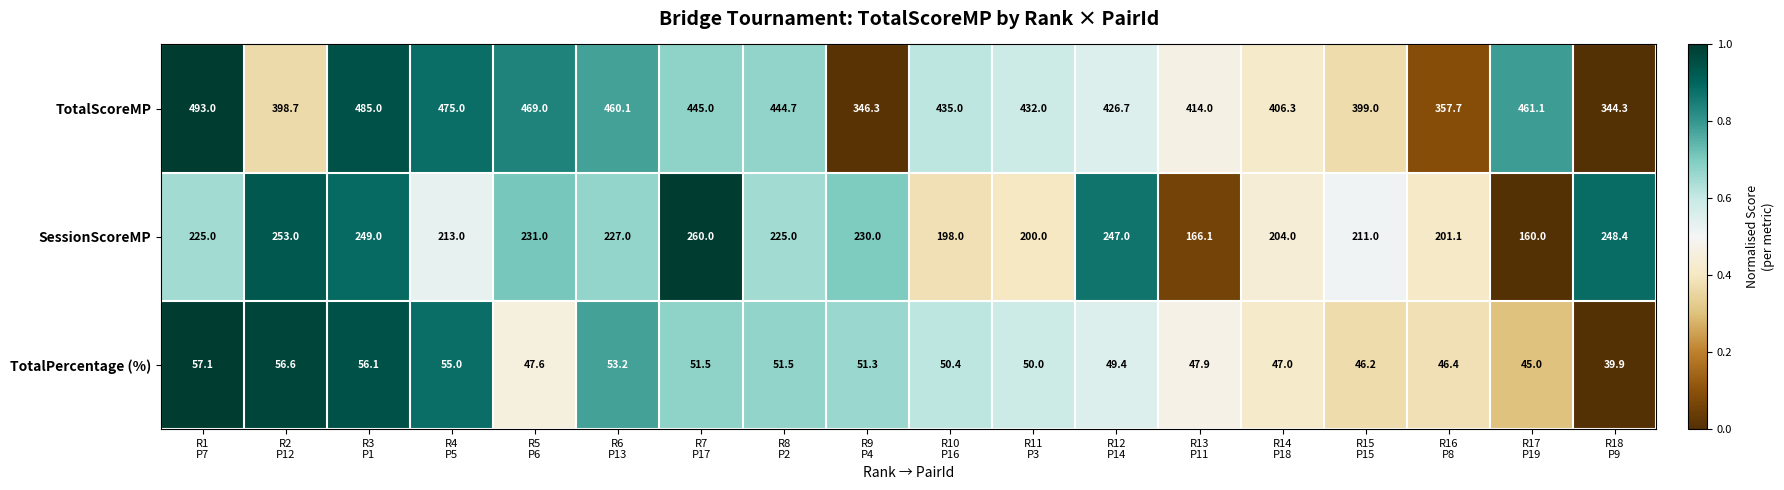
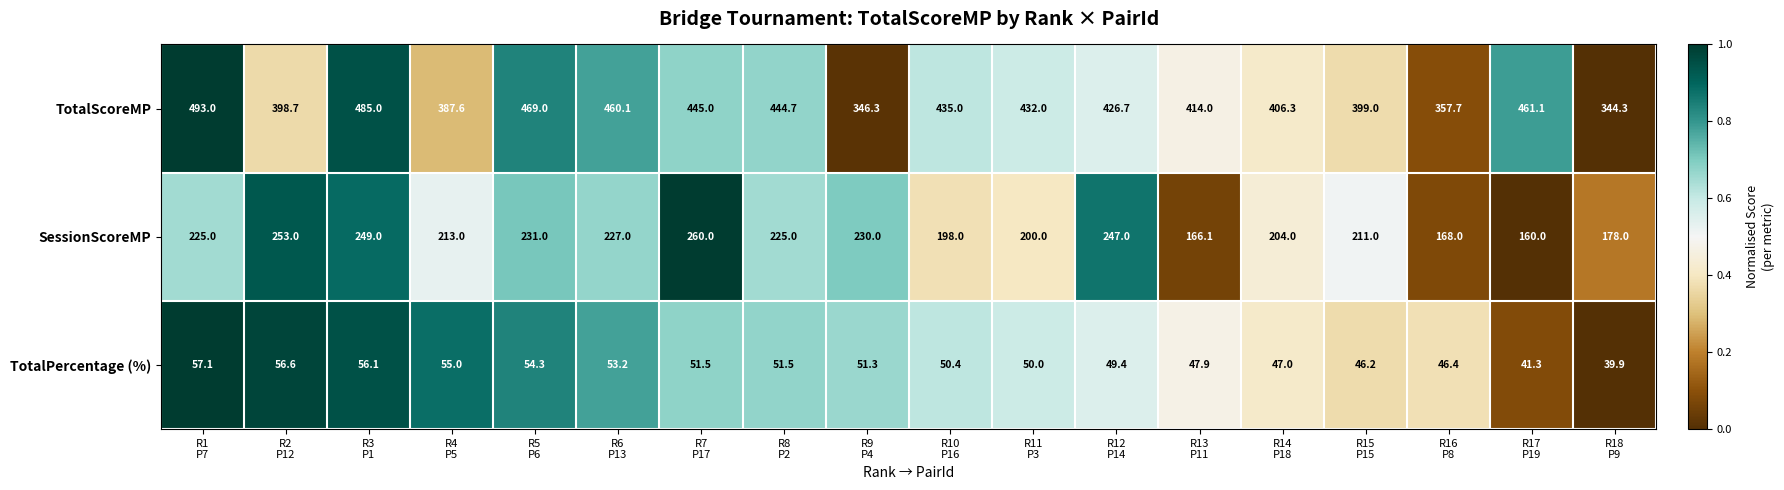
  {
    "TotalScoreMP": {
      "R1 P7": 493.0,
      "R2 P12": 398.7,
      "R3 P1": 485.0,
-     "R4 P5": 475.0,
+     "R4 P5": 387.6,
      "R5 P6": 469.0,
      "R6 P13": 460.1,
      "R7 P17": 445.0,
      "R8 P2": 444.7,
      "R9 P4": 346.3,
      "R10 P16": 435.0,
      "R11 P3": 432.0,
      "R12 P14": 426.7,
      "R13 P11": 414.0,
      "R14 P18": 406.3,
      "R15 P15": 399.0,
      "R16 P8": 357.7,
      "R17 P19": 461.1,
      "R18 P9": 344.3
    },
    "SessionScoreMP": {
      "R1 P7": 225.0,
      "R2 P12": 253.0,
      "R3 P1": 249.0,
      "R4 P5": 213.0,
      "R5 P6": 231.0,
      "R6 P13": 227.0,
      "R7 P17": 260.0,
      "R8 P2": 225.0,
      "R9 P4": 230.0,
      "R10 P16": 198.0,
      "R11 P3": 200.0,
      "R12 P14": 247.0,
      "R13 P11": 166.1,
      "R14 P18": 204.0,
      "R15 P15": 211.0,
-     "R16 P8": 201.1,
+     "R16 P8": 168.0,
      "R17 P19": 160.0,
-     "R18 P9": 248.4
+     "R18 P9": 178.0
    },
    "TotalPercentage (%)": {
      "R1 P7": 57.1,
      "R2 P12": 56.6,
      "R3 P1": 56.1,
      "R4 P5": 55.0,
-     "R5 P6": 47.6,
+     "R5 P6": 54.3,
      "R6 P13": 53.2,
      "R7 P17": 51.5,
      "R8 P2": 51.5,
      "R9 P4": 51.3,
      "R10 P16": 50.4,
      "R11 P3": 50.0,
      "R12 P14": 49.4,
      "R13 P11": 47.9,
      "R14 P18": 47.0,
      "R15 P15": 46.2,
      "R16 P8": 46.4,
-     "R17 P19": 45.0,
+     "R17 P19": 41.3,
      "R18 P9": 39.9
    }
  }
